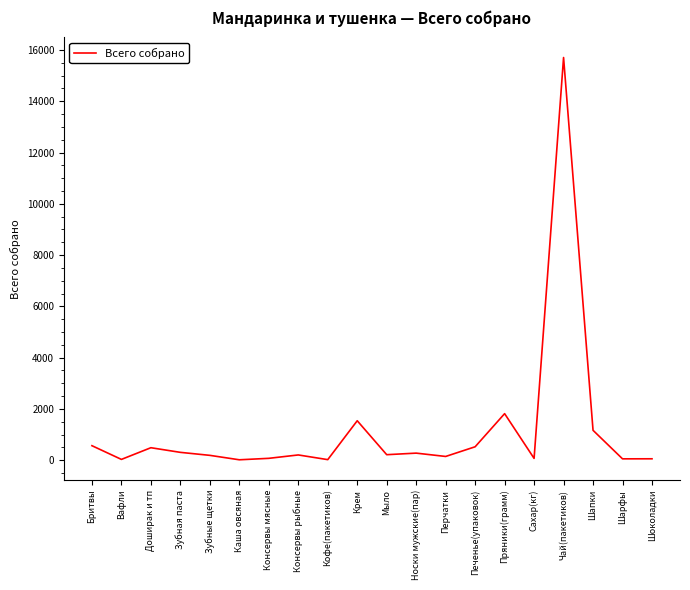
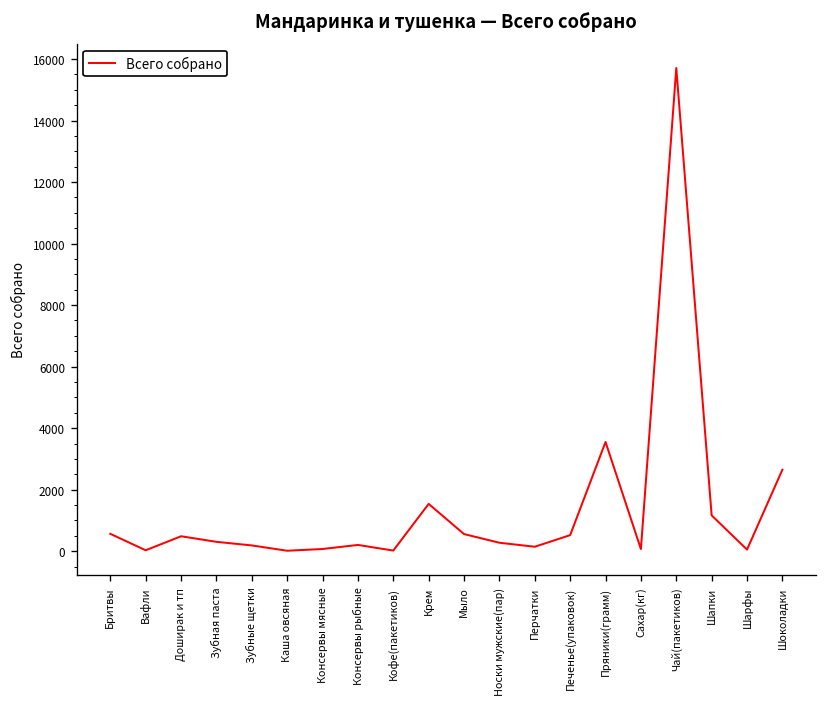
  {
    "Бритвы": 600,
    "Вафли": 0,
    "Доширак и тп": 500,
    "Зубная паста": 300,
    "Зубные щетки": 200,
    "Каша овсяная": 0,
    "Консервы мясные": 100,
    "Консервы рыбные": 200,
    "Кофе(пакетиков)": 0,
    "Крем": 1500,
-   "Мыло": 200,
+   "Мыло": 600,
    "Носки мужские(пар)": 300,
    "Перчатки": 100,
    "Печенье(упаковок)": 500,
-   "Пряники(грамм)": 1800,
+   "Пряники(грамм)": 3600,
    "Сахар(кг)": 100,
    "Чай(пакетиков)": 15700,
    "Шапки": 1200,
    "Шарфы": 100,
-   "Шоколадки": 100
+   "Шоколадки": 2600
  }
